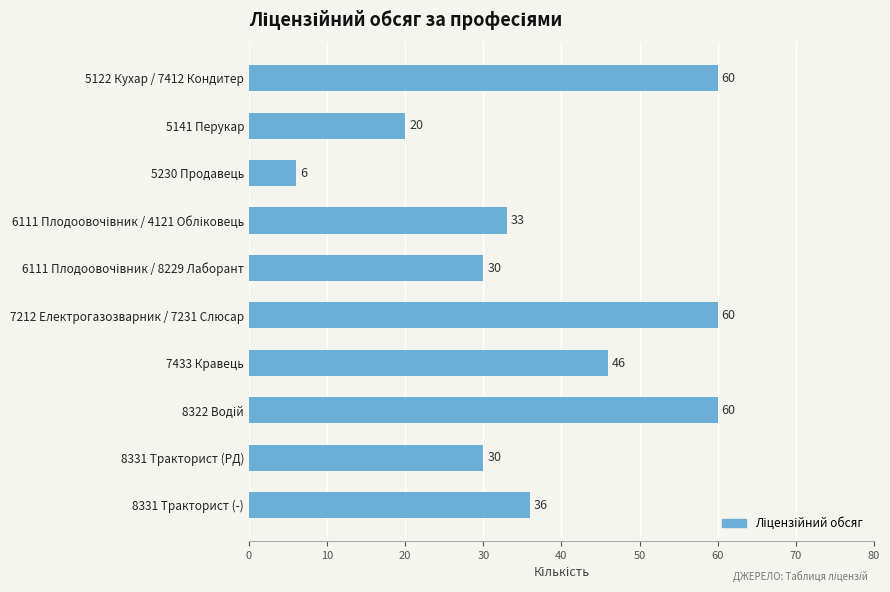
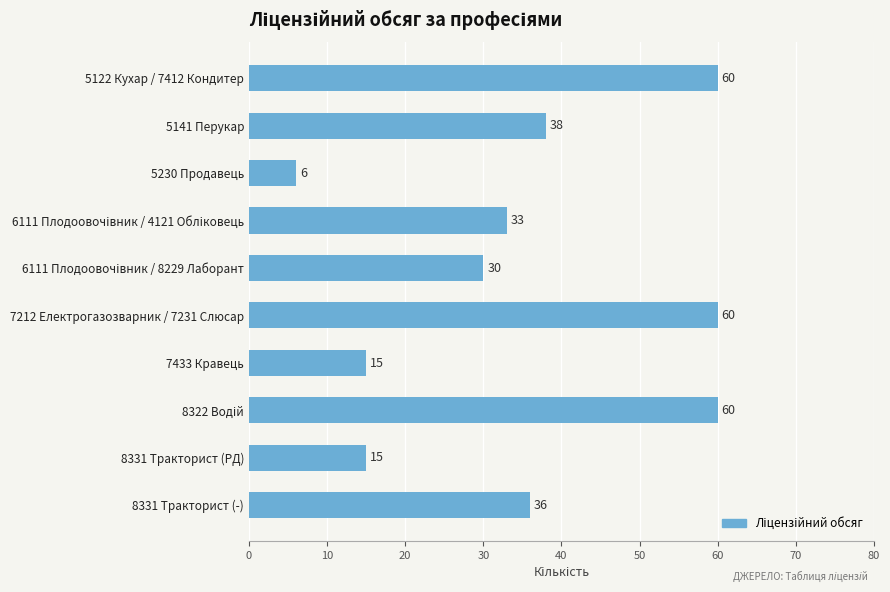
  {
    "5122 Кухар / 7412 Кондитер": 60,
-   "5141 Перукар": 20,
+   "5141 Перукар": 38,
    "5230 Продавець": 6,
    "6111 Плодоовочівник / 4121 Обліковець": 33,
    "6111 Плодоовочівник / 8229 Лаборант": 30,
    "7212 Електрогазозварник / 7231 Слюсар": 60,
-   "7433 Кравець": 46,
+   "7433 Кравець": 15,
    "8322 Водій": 60,
-   "8331 Тракторист (РД)": 30,
+   "8331 Тракторист (РД)": 15,
    "8331 Тракторист (-)": 36
  }
